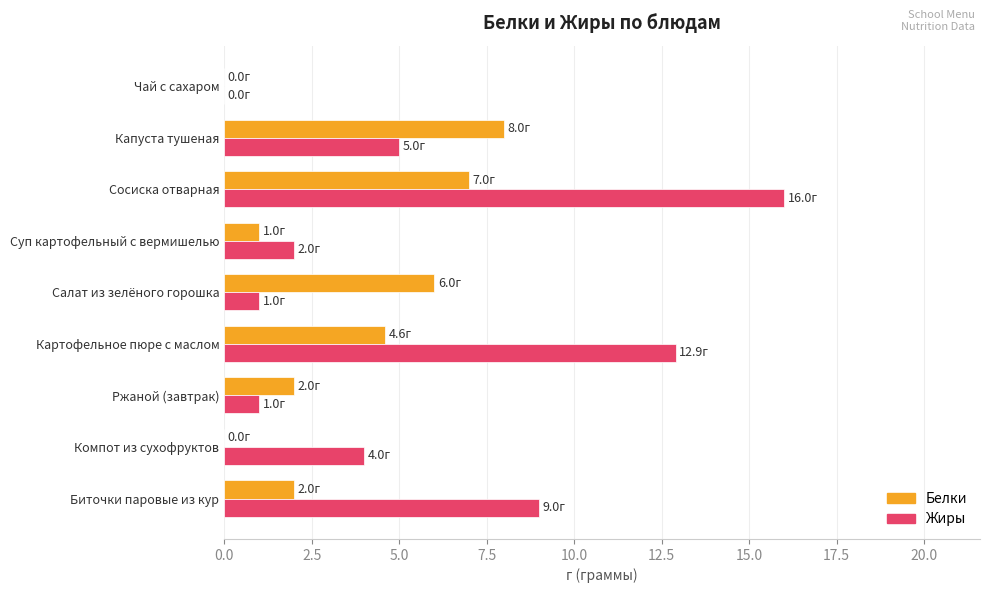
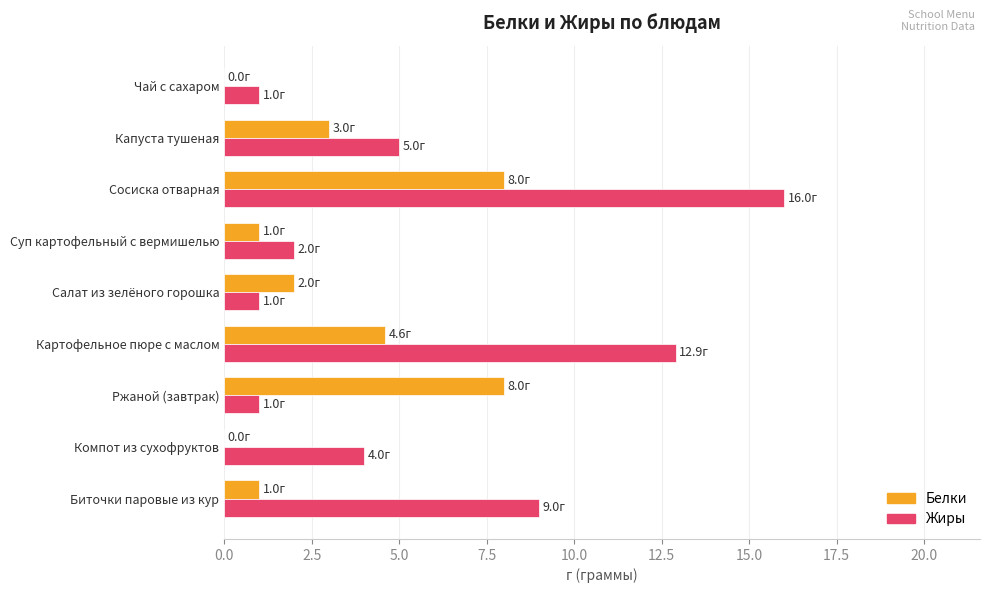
  {
    "Белки": {
      "Чай с сахаром": "0.0г",
-     "Капуста тушеная": "8.0г",
-     "Сосиска отварная": "7.0г",
+     "Капуста тушеная": "3.0г",
+     "Сосиска отварная": "8.0г",
      "Суп картофельный с вермишелью": "1.0г",
-     "Салат из зелёного горошка": "6.0г",
+     "Салат из зелёного горошка": "2.0г",
      "Картофельное пюре с маслом": "4.6г",
-     "Ржаной (завтрак)": "2.0г",
+     "Ржаной (завтрак)": "8.0г",
      "Компот из сухофруктов": "0.0г",
-     "Биточки паровые из кур": "2.0г"
+     "Биточки паровые из кур": "1.0г"
    },
    "Жиры": {
-     "Чай с сахаром": "0.0г",
+     "Чай с сахаром": "1.0г",
      "Капуста тушеная": "5.0г",
      "Сосиска отварная": "16.0г",
      "Суп картофельный с вермишелью": "2.0г",
      "Салат из зелёного горошка": "1.0г",
      "Картофельное пюре с маслом": "12.9г",
      "Ржаной (завтрак)": "1.0г",
      "Компот из сухофруктов": "4.0г",
      "Биточки паровые из кур": "9.0г"
    }
  }
